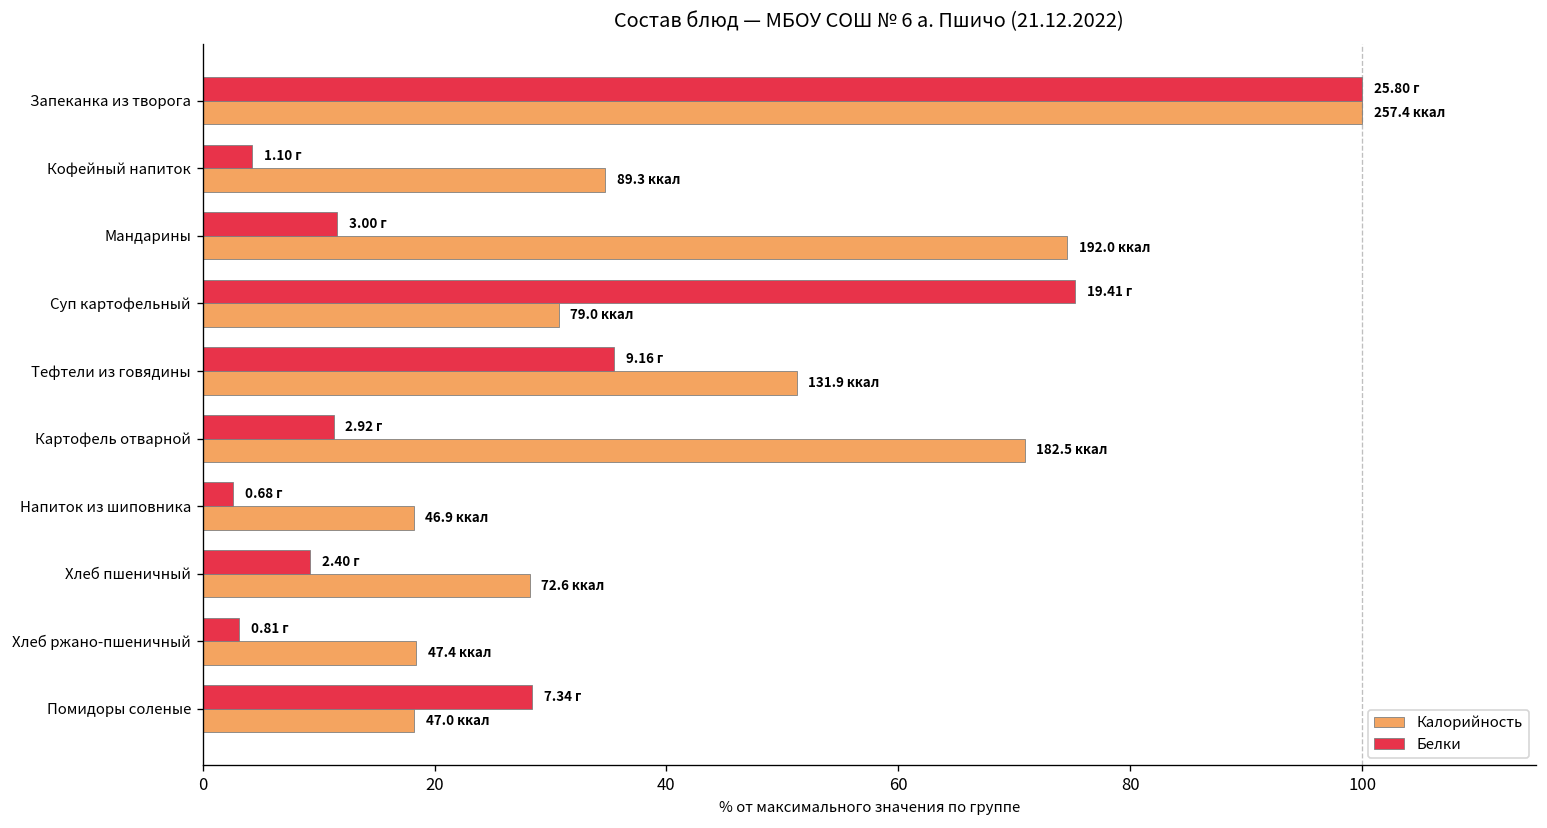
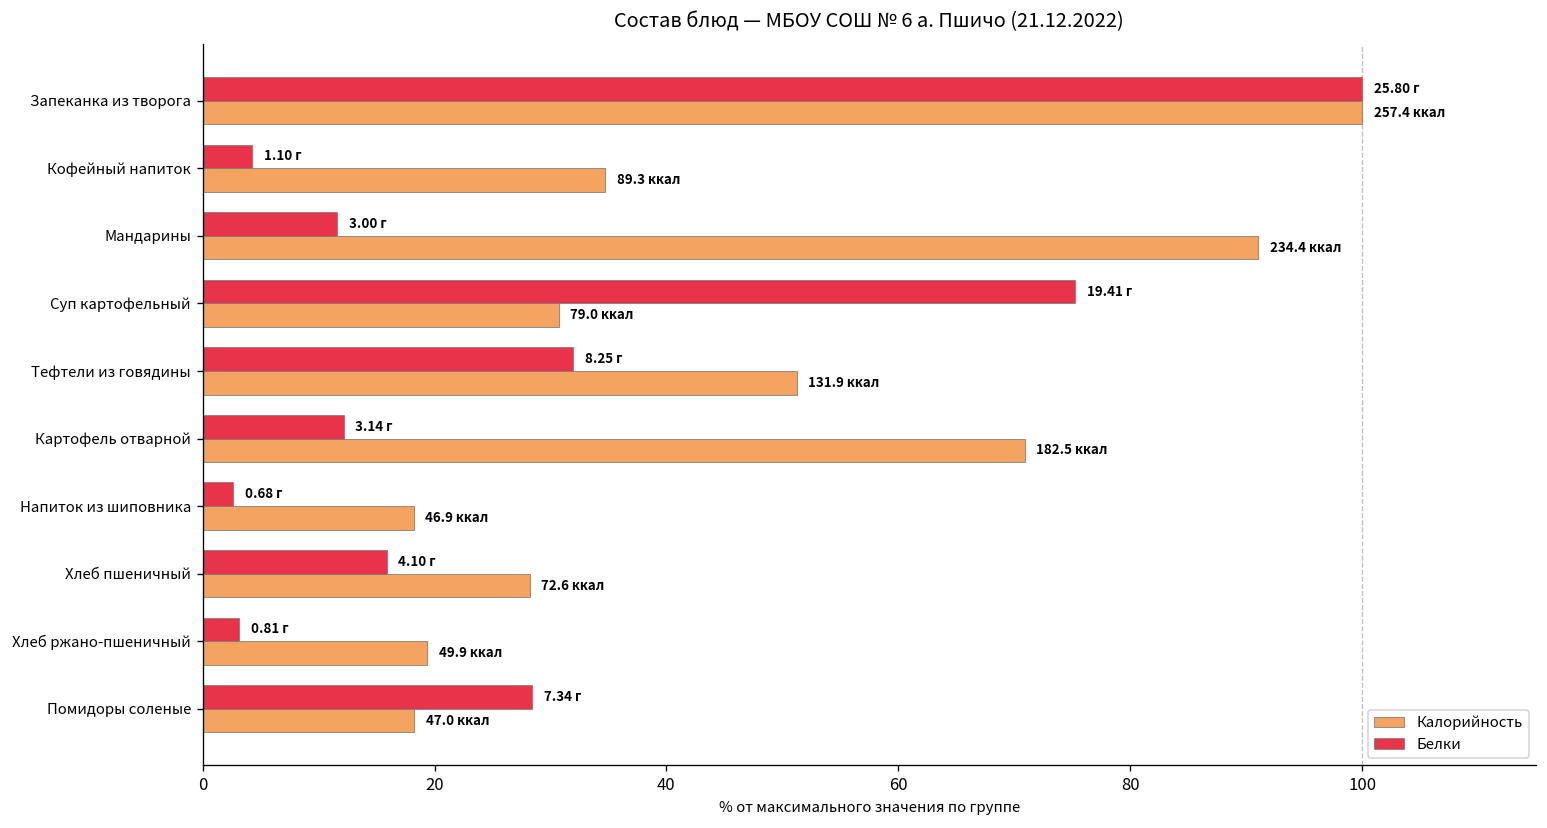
  {
    "Калорийность": {
-     "Мандарины": 192.0,
-     "Хлеб ржано-пшеничный": 47.4
+     "Мандарины": 234.4,
+     "Хлеб ржано-пшеничный": 49.9
    },
    "Белки": {
-     "Тефтели из говядины": 9.16,
-     "Картофель отварной": 2.92,
-     "Хлеб пшеничный": 2.40
+     "Тефтели из говядины": 8.25,
+     "Картофель отварной": 3.14,
+     "Хлеб пшеничный": 4.10
    }
  }
